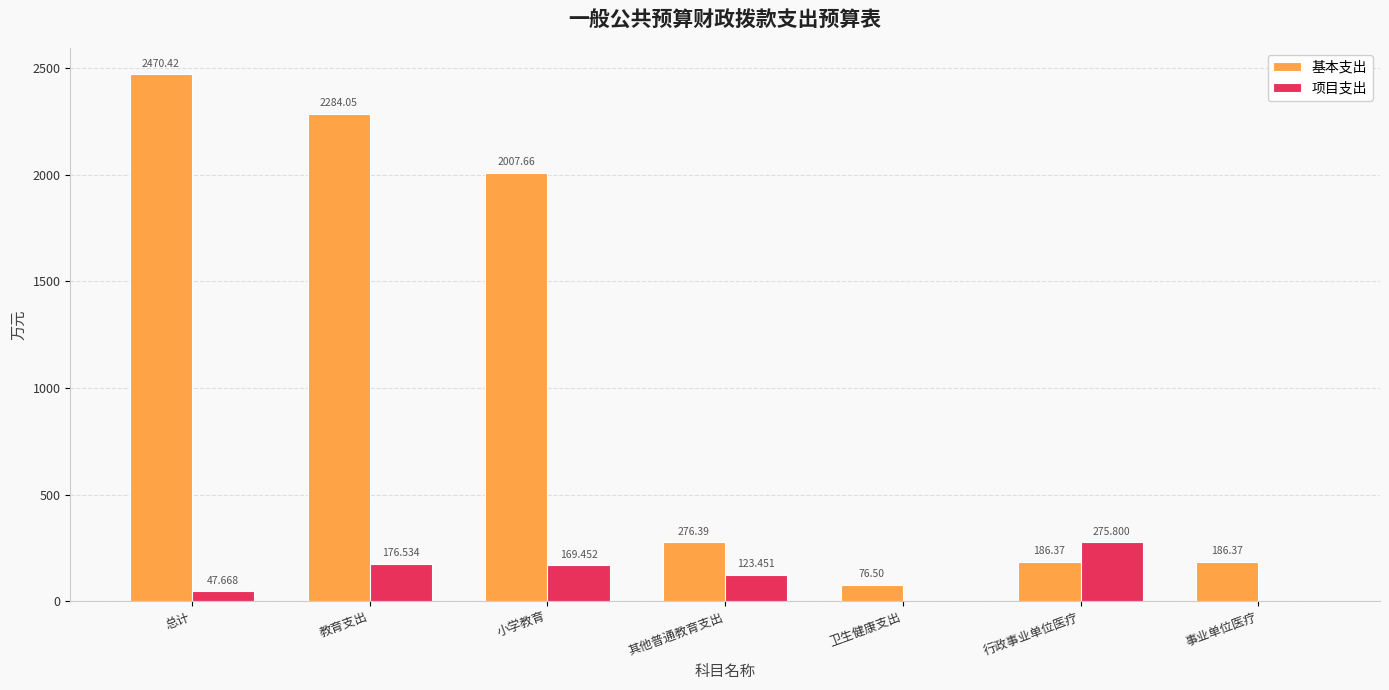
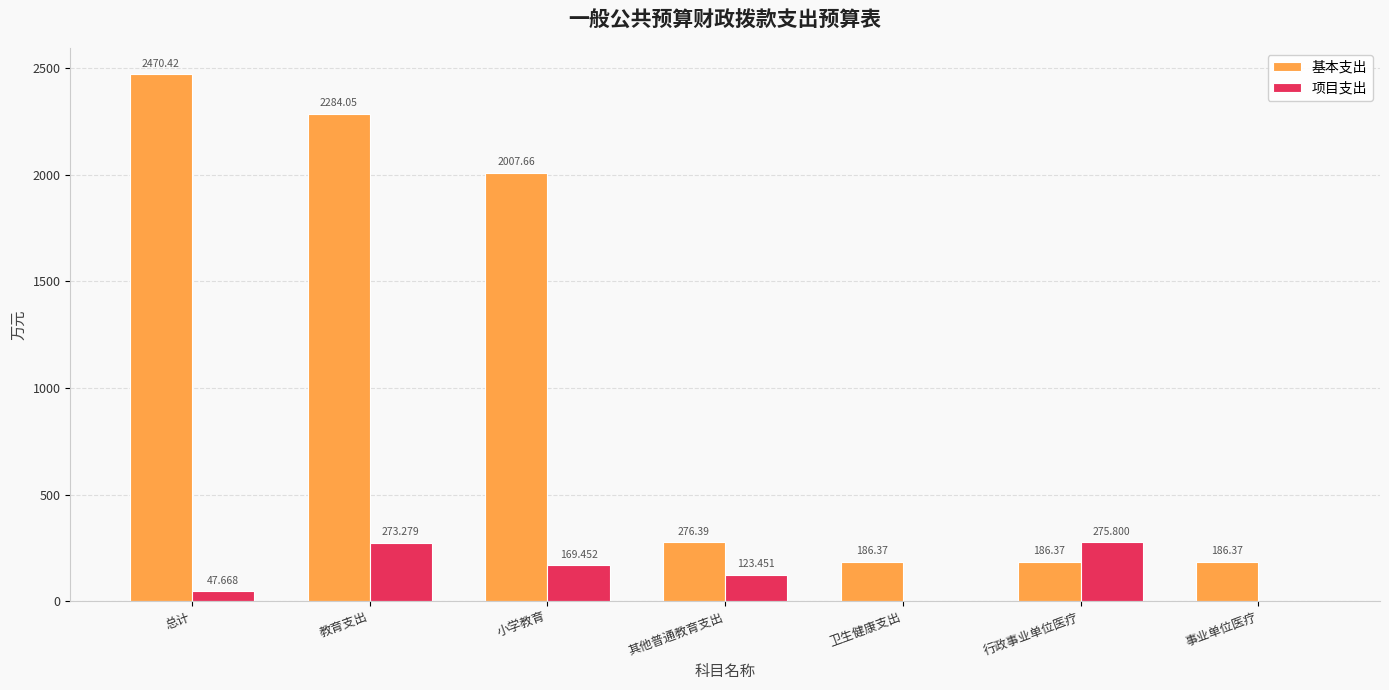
  {
    "基本支出": {
      "总计": 2470.42,
      "教育支出": 2284.05,
      "小学教育": 2007.66,
      "其他普通教育支出": 276.39,
-     "卫生健康支出": 76.50,
+     "卫生健康支出": 186.37,
      "行政事业单位医疗": 186.37,
      "事业单位医疗": 186.37
    },
    "项目支出": {
      "总计": 47.668,
-     "教育支出": 176.534,
+     "教育支出": 273.279,
      "小学教育": 169.452,
      "其他普通教育支出": 123.451,
      "行政事业单位医疗": 275.800
    }
  }
